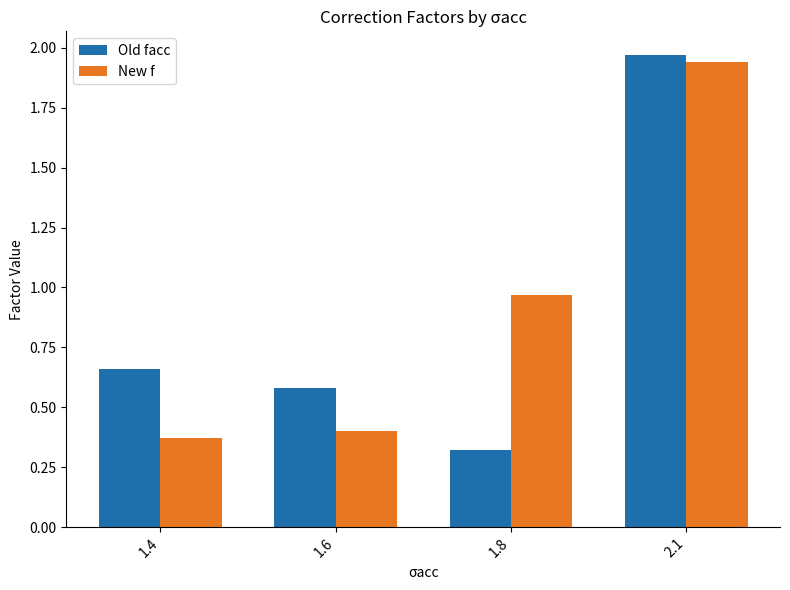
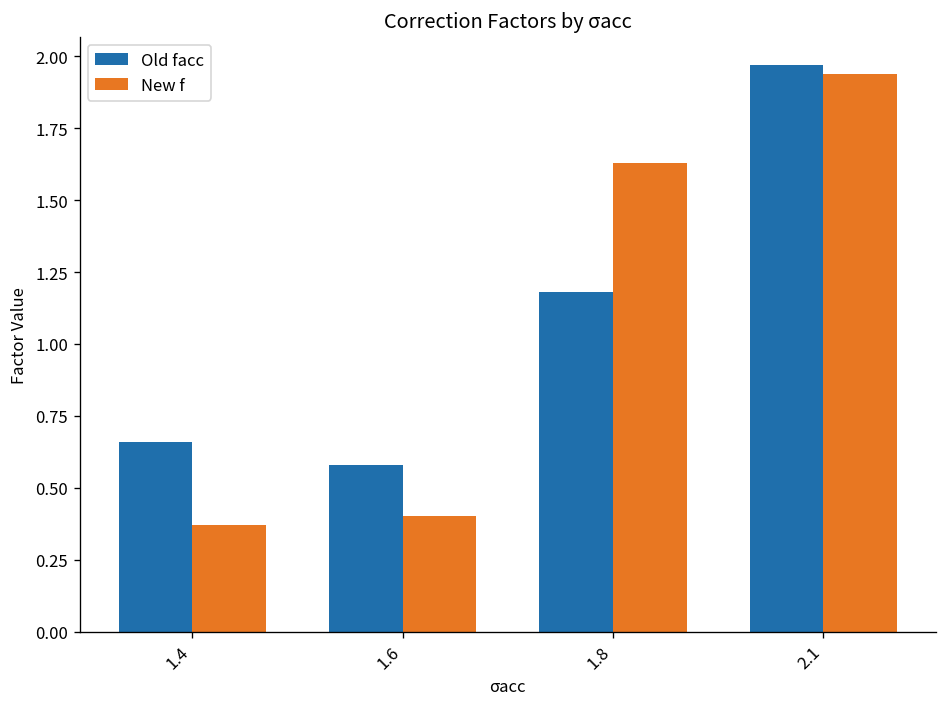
  {
    "Old facc": {
      "1.4": 0.66,
      "1.6": 0.58,
-     "1.8": 0.32,
+     "1.8": 1.18,
      "2.1": 1.97
    },
    "New f": {
      "1.4": 0.37,
      "1.6": 0.40,
-     "1.8": 0.97,
+     "1.8": 1.63,
      "2.1": 1.94
    }
  }
